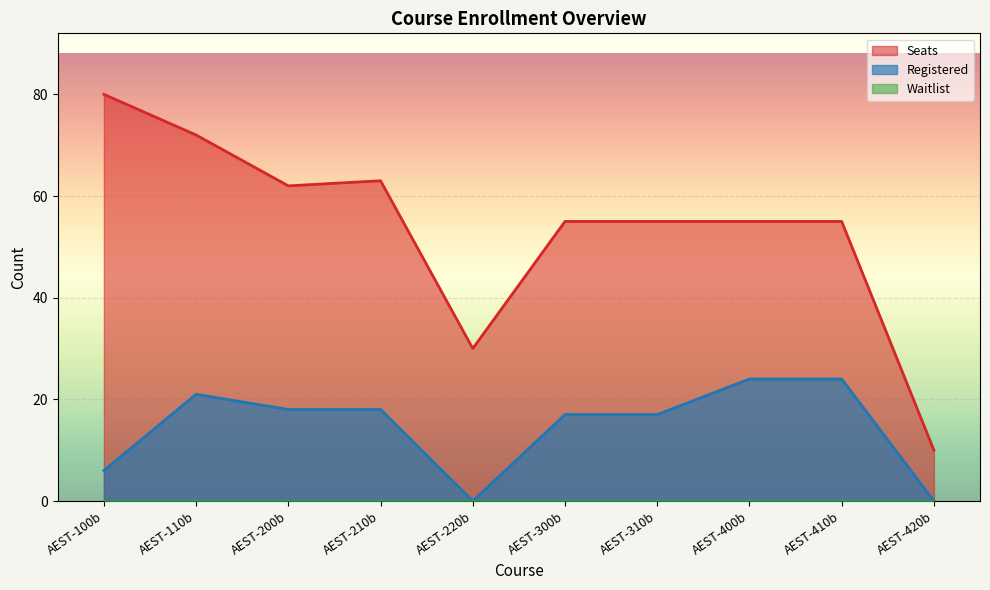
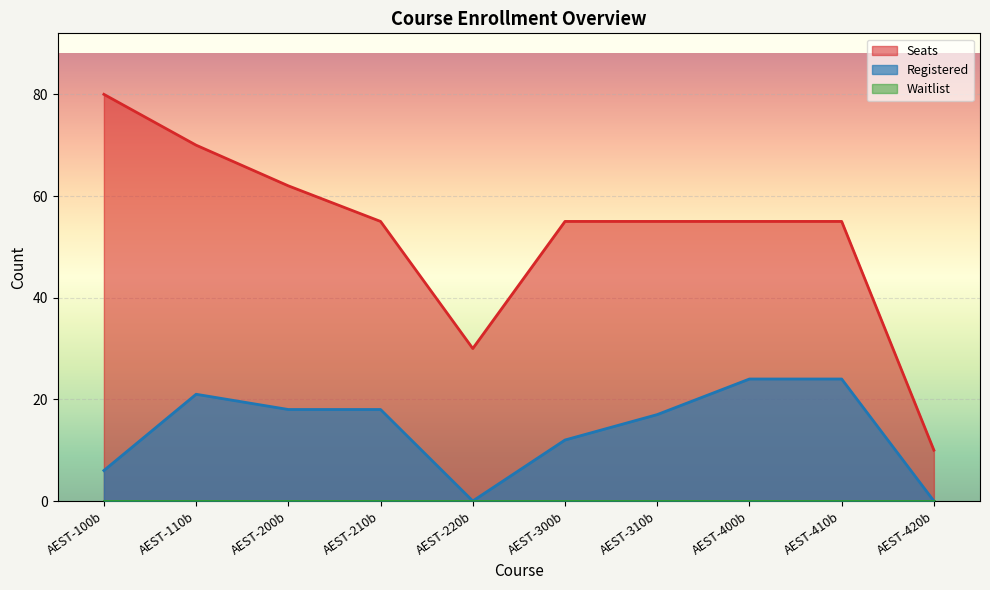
  {
    "Seats": {
      "AEST-100b": 80,
-     "AEST-110b": 72,
+     "AEST-110b": 70,
      "AEST-200b": 62,
-     "AEST-210b": 63,
+     "AEST-210b": 55,
      "AEST-220b": 30,
      "AEST-300b": 55,
      "AEST-310b": 55,
      "AEST-400b": 55,
      "AEST-410b": 55,
      "AEST-420b": 10
    },
    "Registered": {
      "AEST-100b": 6,
      "AEST-110b": 21,
      "AEST-200b": 18,
      "AEST-210b": 18,
-     "AEST-300b": 17,
+     "AEST-300b": 12,
      "AEST-310b": 17,
      "AEST-400b": 24,
      "AEST-410b": 24
    },
    "Waitlist": {
      "AEST-100b": 0,
      "AEST-110b": 0,
      "AEST-200b": 0,
      "AEST-210b": 0,
      "AEST-300b": 0,
      "AEST-310b": 0,
      "AEST-400b": 0,
      "AEST-410b": 0
    }
  }
